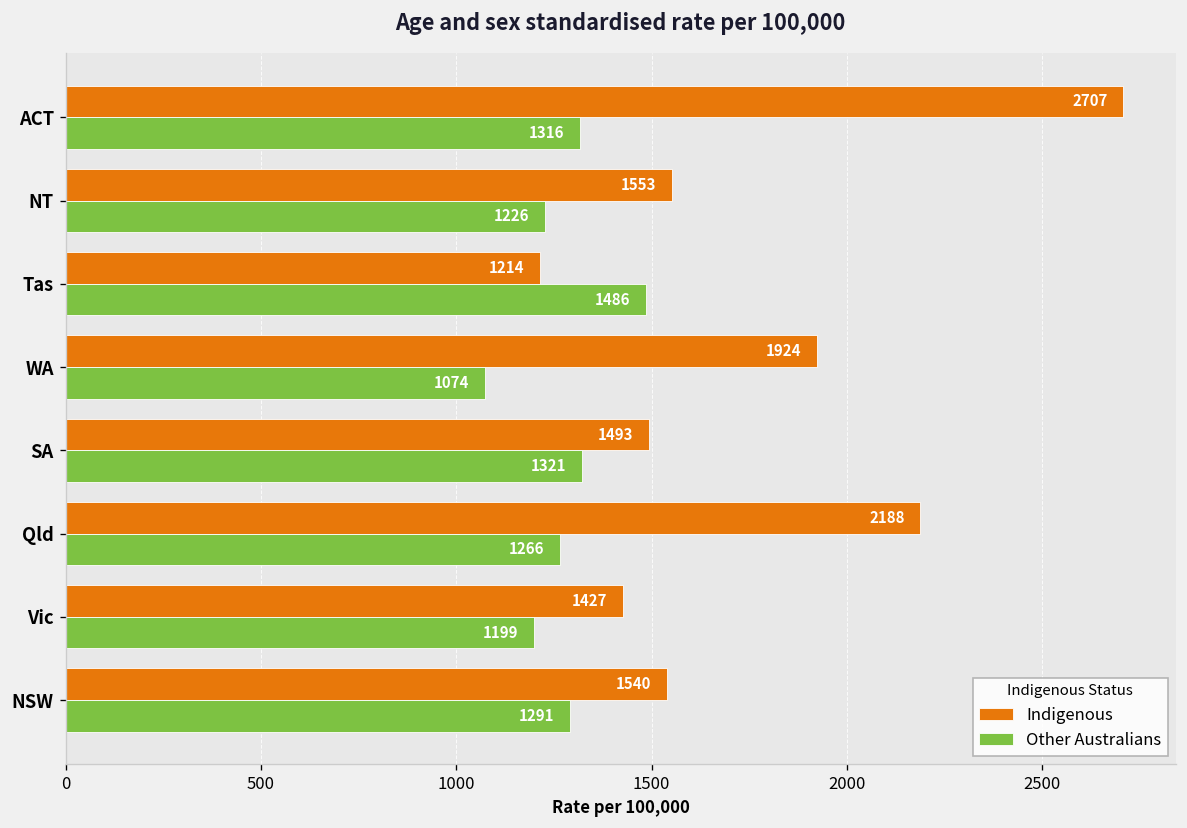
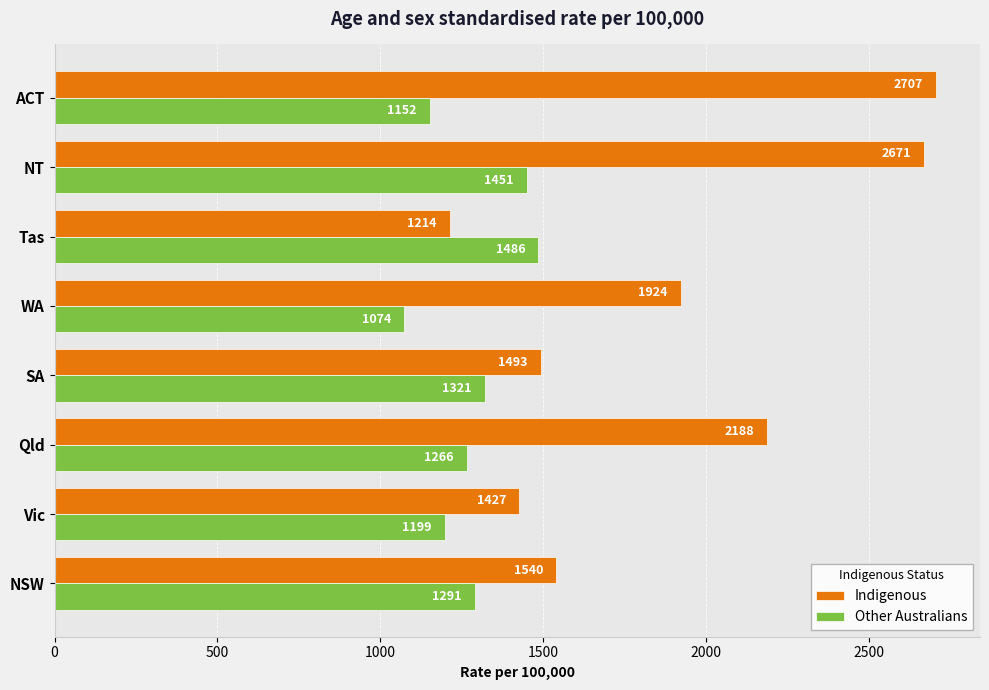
  {
    "Indigenous": {
      "ACT": 2707,
-     "NT": 1553,
+     "NT": 2671,
      "Tas": 1214,
      "WA": 1924,
      "SA": 1493,
      "Qld": 2188,
      "Vic": 1427,
      "NSW": 1540
    },
    "Other Australians": {
-     "ACT": 1316,
-     "NT": 1226,
+     "ACT": 1152,
+     "NT": 1451,
      "Tas": 1486,
      "WA": 1074,
      "SA": 1321,
      "Qld": 1266,
      "Vic": 1199,
      "NSW": 1291
    }
  }
